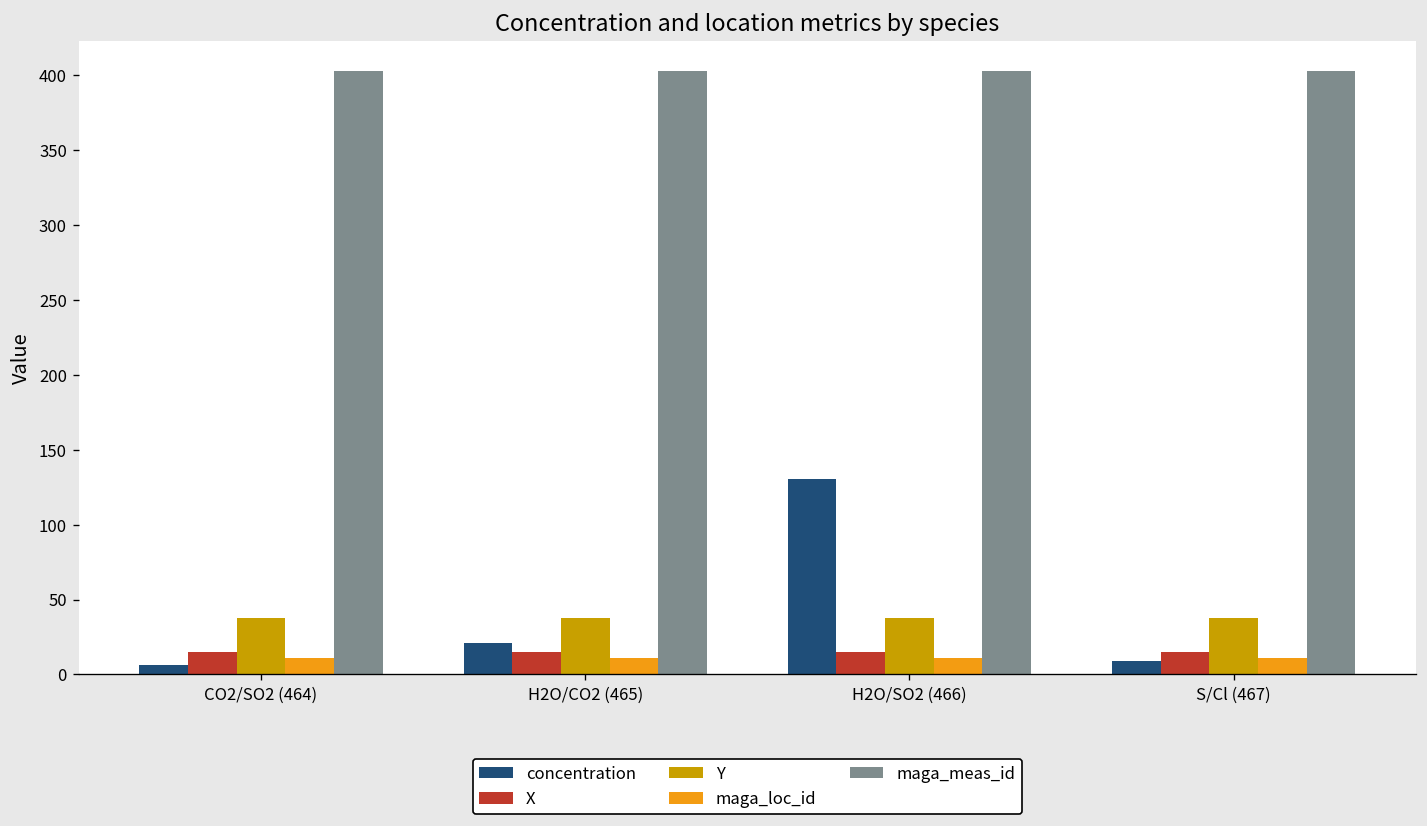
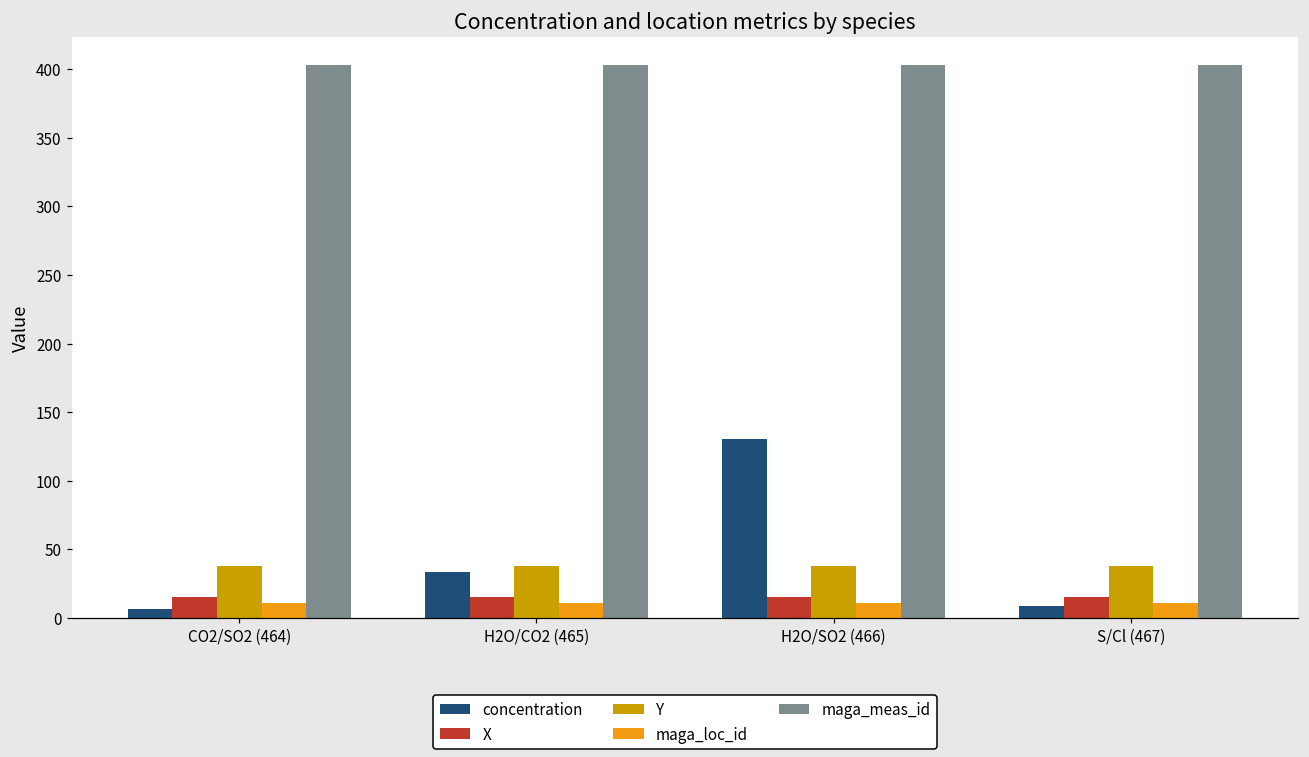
  {
    "concentration": {
      "CO2/SO2 (464)": 6,
-     "H2O/CO2 (465)": 21,
+     "H2O/CO2 (465)": 33,
      "H2O/SO2 (466)": 130,
      "S/Cl (467)": 9
    },
    "X": {
      "CO2/SO2 (464)": 15,
      "H2O/CO2 (465)": 15,
      "H2O/SO2 (466)": 15,
      "S/Cl (467)": 15
    },
    "maga_meas_id": {
      "CO2/SO2 (464)": 403,
      "H2O/CO2 (465)": 403,
      "H2O/SO2 (466)": 403,
      "S/Cl (467)": 403
    }
  }
